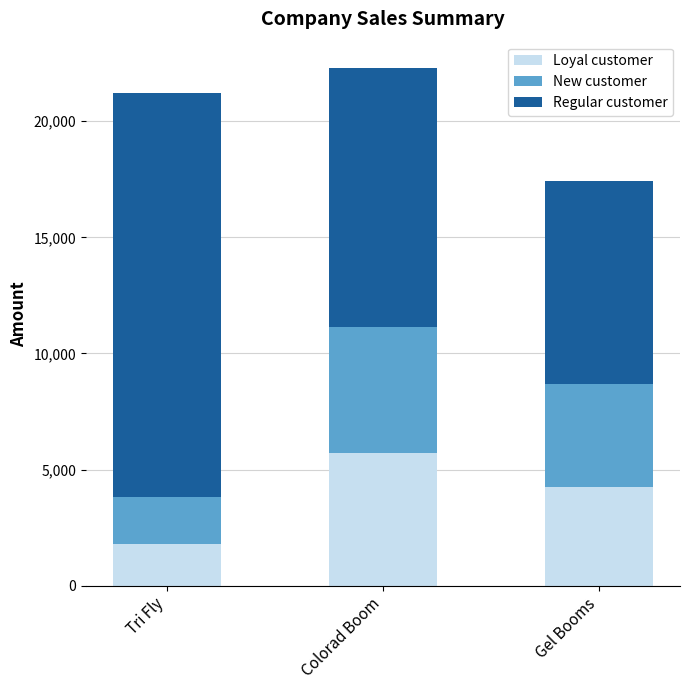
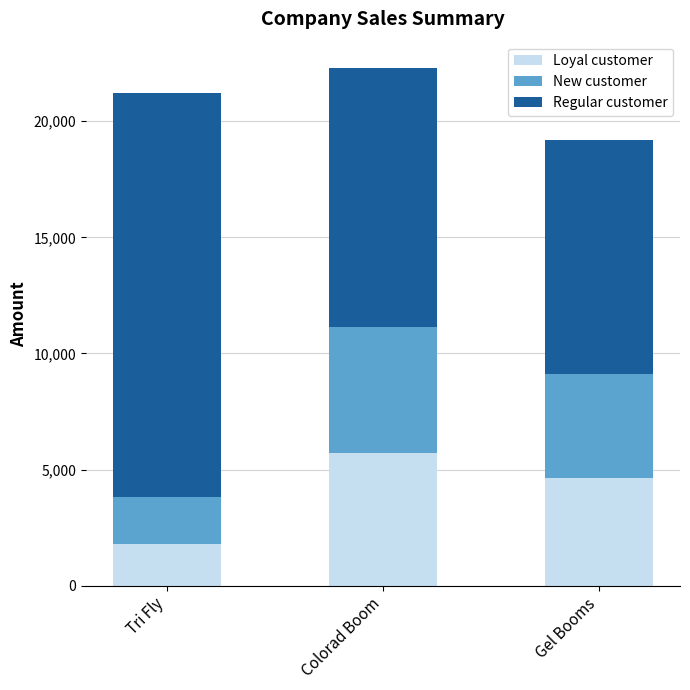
  {
    "Loyal customer": {
      "Tri Fly": "1,800",
      "Colorad Boom": "5,700",
-     "Gel Booms": "4,200"
+     "Gel Booms": "4,600"
    },
    "New customer": {
      "Tri Fly": "2,000",
      "Colorad Boom": "5,500",
      "Gel Booms": "4,500"
    },
    "Regular customer": {
      "Tri Fly": "17,400",
      "Colorad Boom": "11,200",
-     "Gel Booms": "8,700"
+     "Gel Booms": "10,100"
    }
  }
